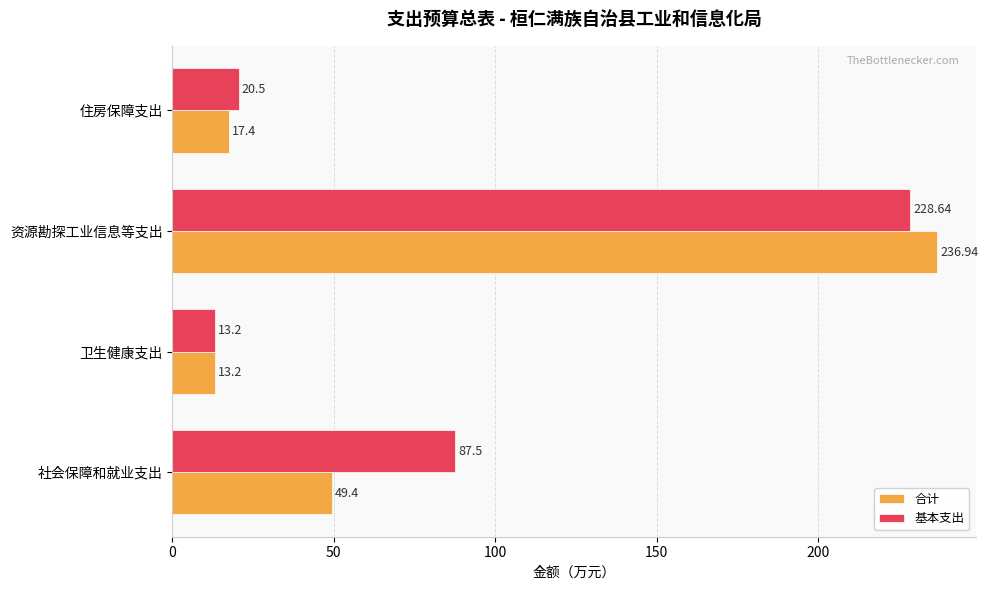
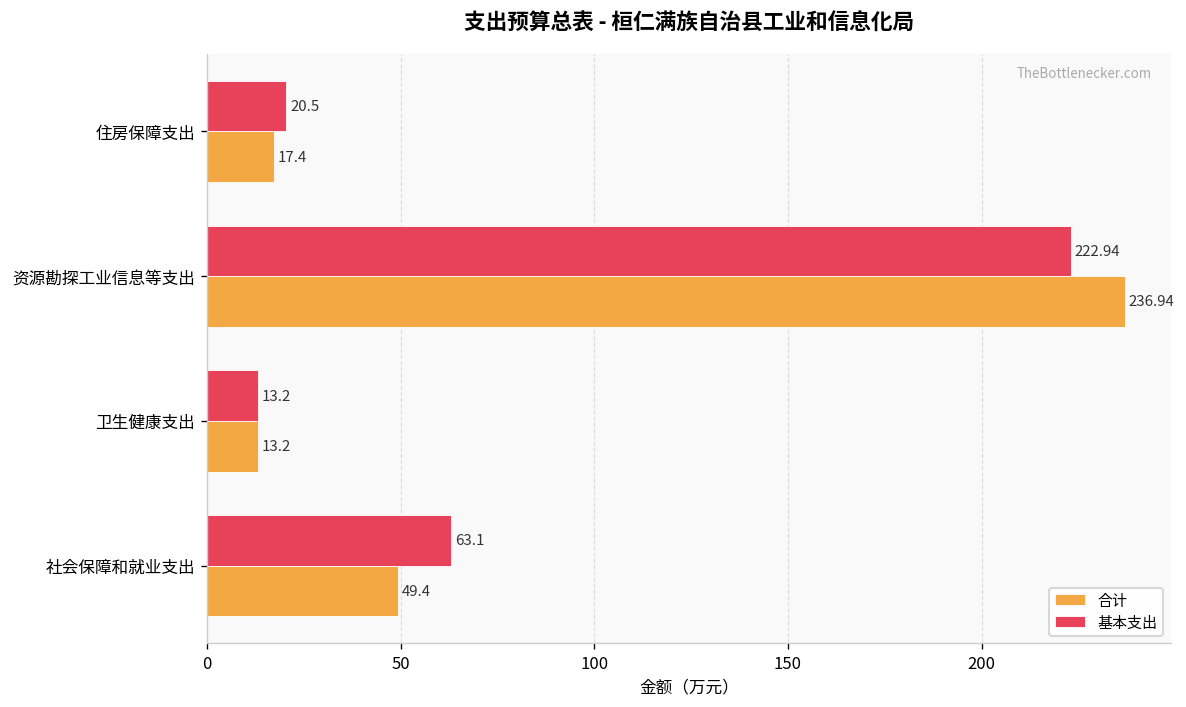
  {
    "合计": {
      "住房保障支出": 17.4,
      "资源勘探工业信息等支出": 236.94,
      "卫生健康支出": 13.2,
      "社会保障和就业支出": 49.4
    },
    "基本支出": {
      "住房保障支出": 20.5,
-     "资源勘探工业信息等支出": 228.64,
+     "资源勘探工业信息等支出": 222.94,
      "卫生健康支出": 13.2,
-     "社会保障和就业支出": 87.5
+     "社会保障和就业支出": 63.1
    }
  }
